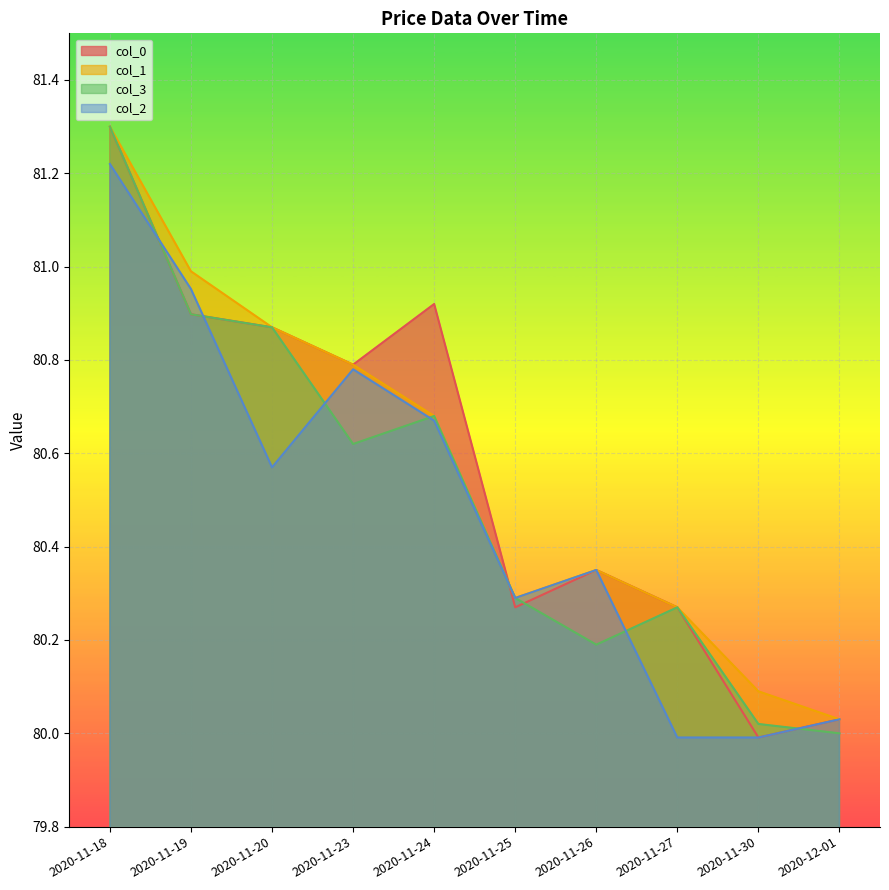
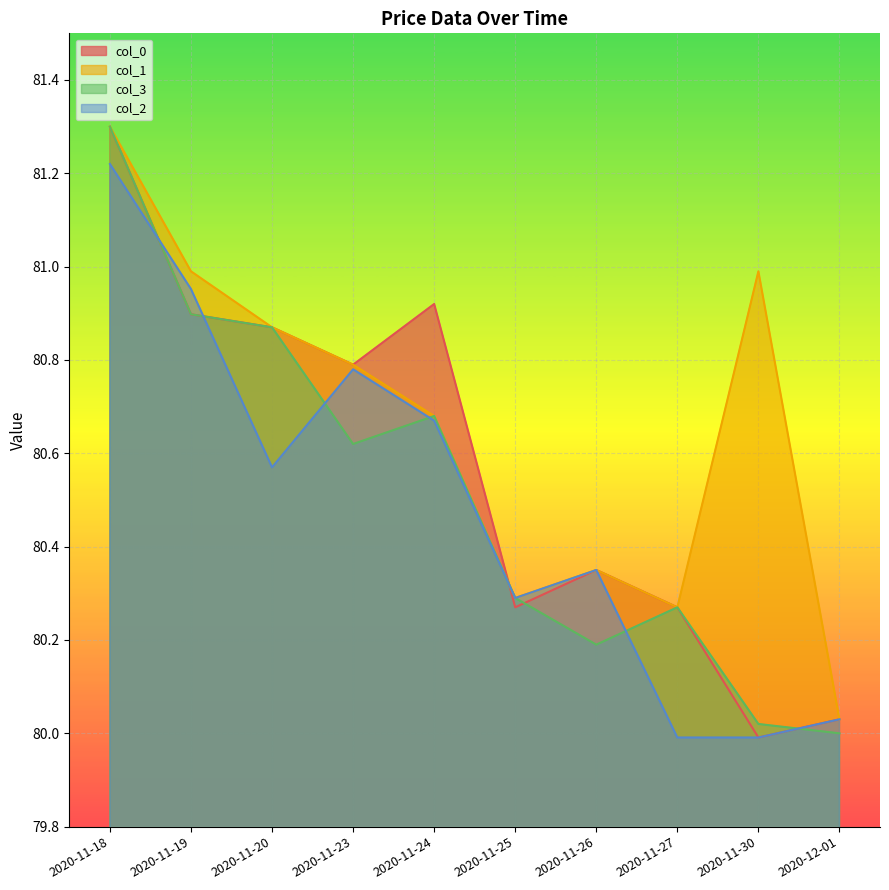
  {
    "col_0": {
      "2020-11-24": 80.92,
      "2020-11-25": 80.27
    },
    "col_1": {
      "2020-11-19": 80.99,
-     "2020-11-30": 80.09
+     "2020-11-30": 80.99
    },
    "col_3": {
      "2020-11-23": 80.62,
      "2020-11-26": 80.19,
      "2020-11-30": 80.02,
      "2020-12-01": 80.00
    },
    "col_2": {
      "2020-11-18": 81.22,
      "2020-11-19": 80.95,
      "2020-11-20": 80.57,
      "2020-11-23": 80.78,
      "2020-11-24": 80.67,
      "2020-11-27": 79.99
    }
  }
